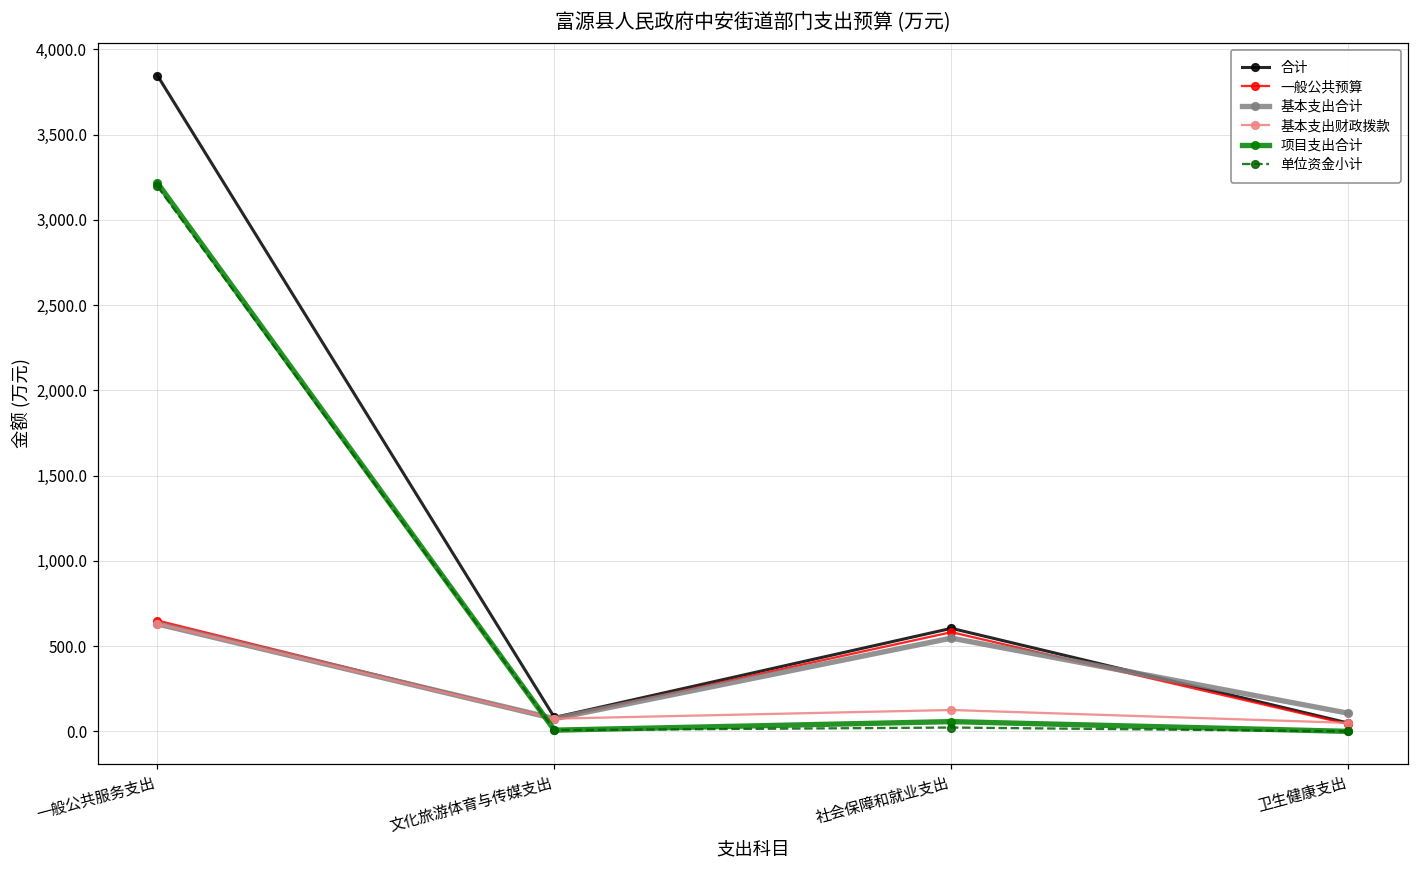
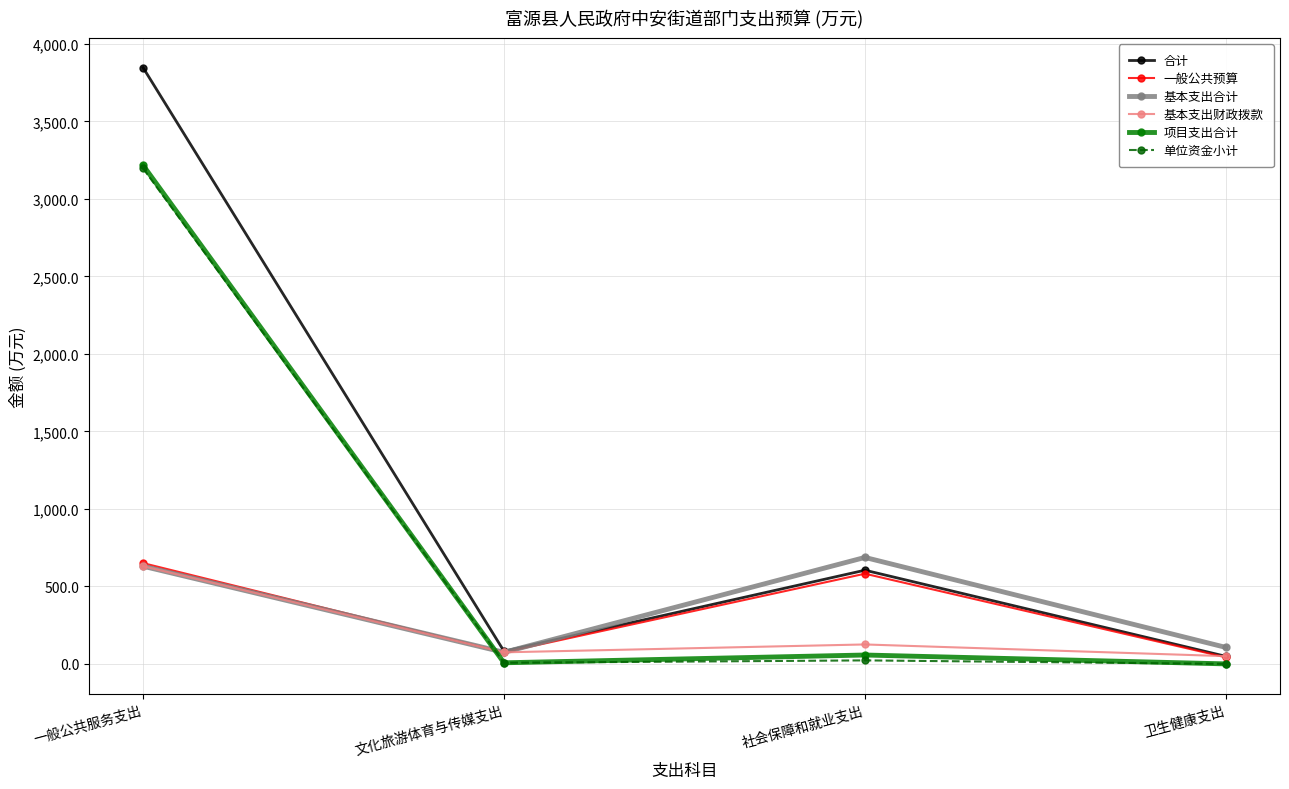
  {
    "合计": {
      "一般公共服务支出": "3,850",
      "社会保障和就业支出": "600"
    },
    "一般公共预算": {
      "一般公共服务支出": "650",
      "社会保障和就业支出": "580"
    },
    "基本支出合计": {
-     "社会保障和就业支出": "550",
+     "社会保障和就业支出": "690",
      "卫生健康支出": "110"
    },
    "基本支出财政拨款": {
      "社会保障和就业支出": "130"
    }
  }
